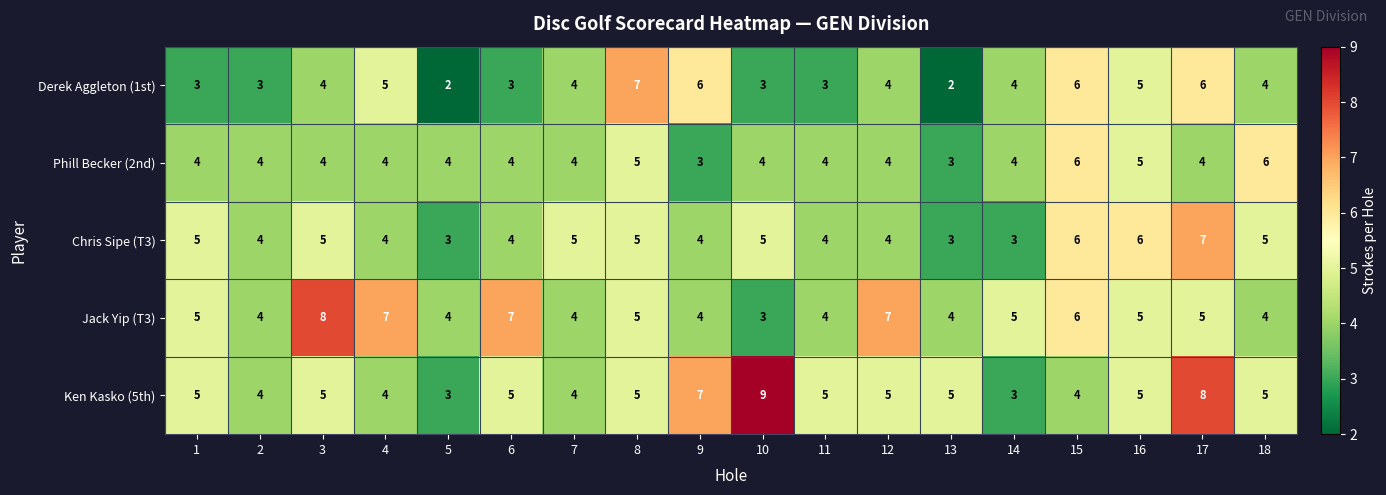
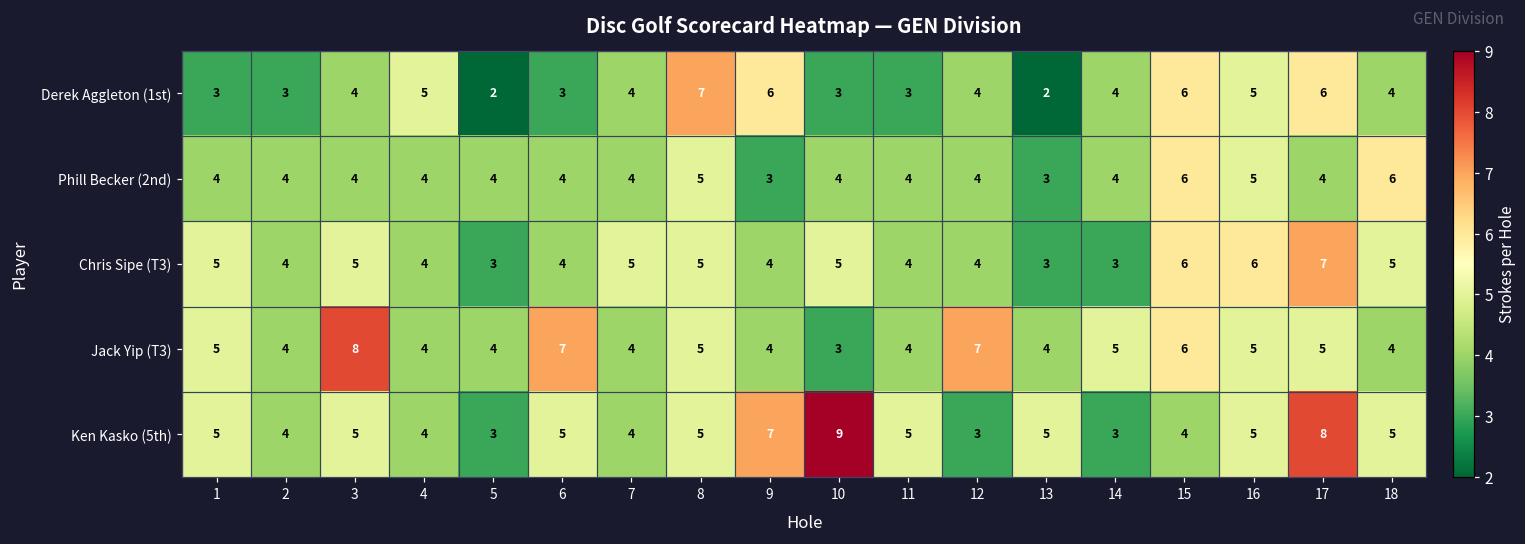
  {
    "Derek Aggleton (1st)": {
      "1": 3,
      "2": 3,
      "3": 4,
      "4": 5,
      "5": 2,
      "6": 3,
      "7": 4,
      "8": 7,
      "9": 6,
      "10": 3,
      "11": 3,
      "12": 4,
      "13": 2,
      "14": 4,
      "15": 6,
      "16": 5,
      "17": 6,
      "18": 4
    },
    "Phill Becker (2nd)": {
      "1": 4,
      "2": 4,
      "3": 4,
      "4": 4,
      "5": 4,
      "6": 4,
      "7": 4,
      "8": 5,
      "9": 3,
      "10": 4,
      "11": 4,
      "12": 4,
      "13": 3,
      "14": 4,
      "15": 6,
      "16": 5,
      "17": 4,
      "18": 6
    },
    "Chris Sipe (T3)": {
      "1": 5,
      "2": 4,
      "3": 5,
      "4": 4,
      "5": 3,
      "6": 4,
      "7": 5,
      "8": 5,
      "9": 4,
      "10": 5,
      "11": 4,
      "12": 4,
      "13": 3,
      "14": 3,
      "15": 6,
      "16": 6,
      "17": 7,
      "18": 5
    },
    "Jack Yip (T3)": {
      "1": 5,
      "2": 4,
      "3": 8,
-     "4": 7,
+     "4": 4,
      "5": 4,
      "6": 7,
      "7": 4,
      "8": 5,
      "9": 4,
      "10": 3,
      "11": 4,
      "12": 7,
      "13": 4,
      "14": 5,
      "15": 6,
      "16": 5,
      "17": 5,
      "18": 4
    },
    "Ken Kasko (5th)": {
      "1": 5,
      "2": 4,
      "3": 5,
      "4": 4,
      "5": 3,
      "6": 5,
      "7": 4,
      "8": 5,
      "9": 7,
      "10": 9,
      "11": 5,
-     "12": 5,
+     "12": 3,
      "13": 5,
      "14": 3,
      "15": 4,
      "16": 5,
      "17": 8,
      "18": 5
    }
  }
